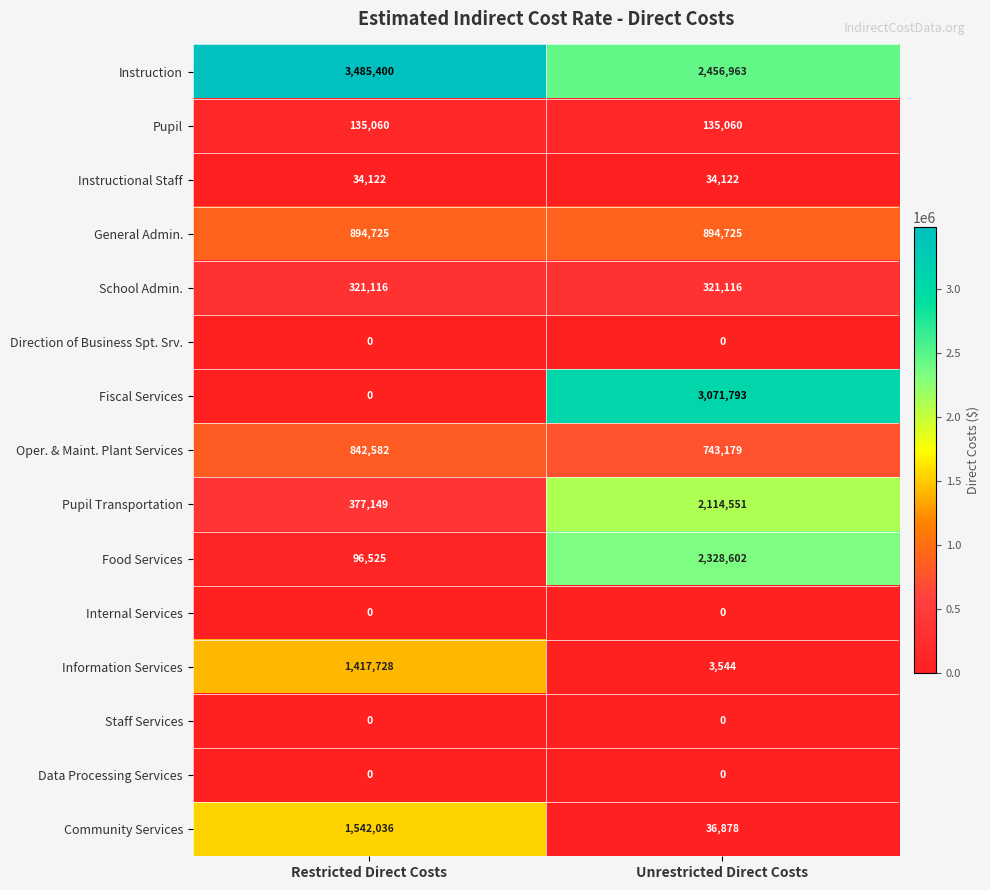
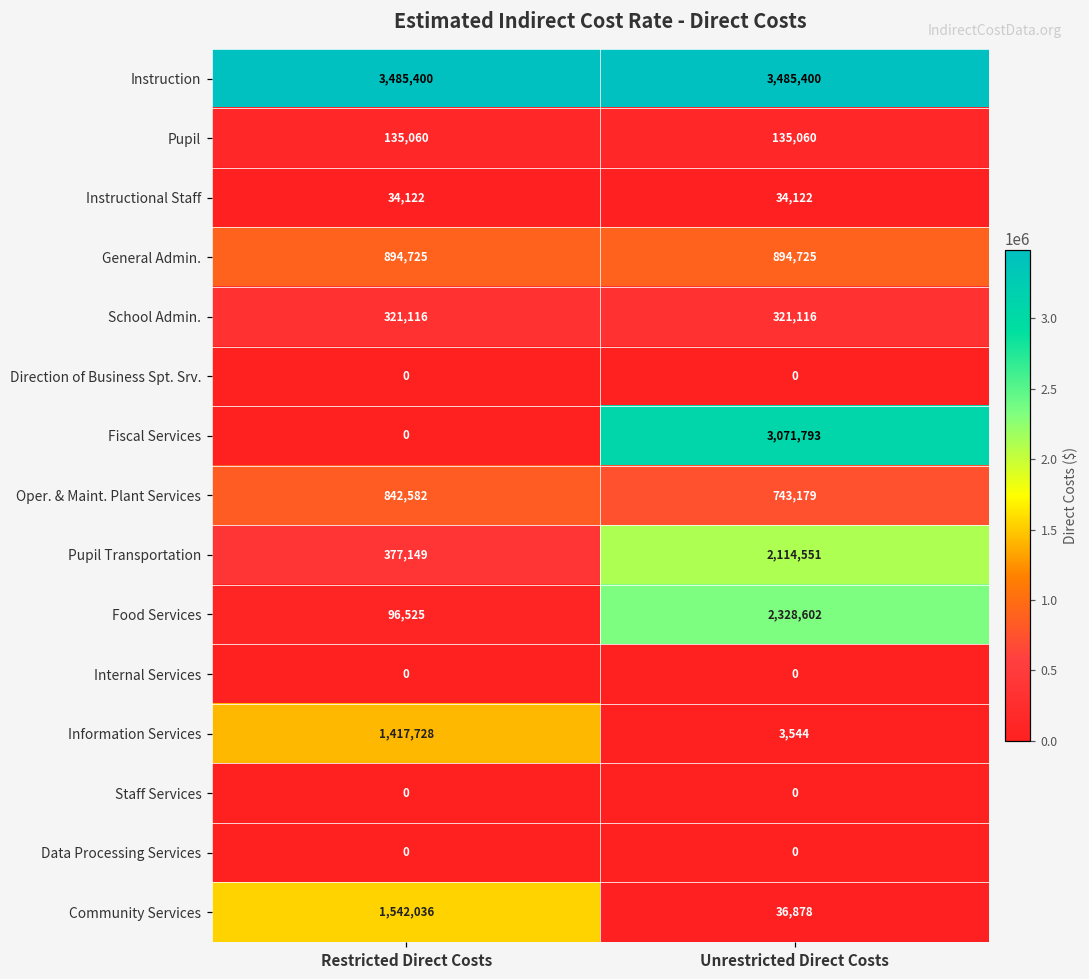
  {
    "Instruction": {
      "Restricted Direct Costs": "3,485,400",
-     "Unrestricted Direct Costs": "2,456,963"
+     "Unrestricted Direct Costs": "3,485,400"
    },
    "Pupil": {
      "Restricted Direct Costs": "135,060",
      "Unrestricted Direct Costs": "135,060"
    },
    "Instructional Staff": {
      "Restricted Direct Costs": "34,122",
      "Unrestricted Direct Costs": "34,122"
    },
    "General Admin.": {
      "Restricted Direct Costs": "894,725",
      "Unrestricted Direct Costs": "894,725"
    },
    "School Admin.": {
      "Restricted Direct Costs": "321,116",
      "Unrestricted Direct Costs": "321,116"
    },
    "Direction of Business Spt. Srv.": {
      "Restricted Direct Costs": "0",
      "Unrestricted Direct Costs": "0"
    },
    "Fiscal Services": {
      "Restricted Direct Costs": "0",
      "Unrestricted Direct Costs": "3,071,793"
    },
    "Oper. & Maint. Plant Services": {
      "Restricted Direct Costs": "842,582",
      "Unrestricted Direct Costs": "743,179"
    },
    "Pupil Transportation": {
      "Restricted Direct Costs": "377,149",
      "Unrestricted Direct Costs": "2,114,551"
    },
    "Food Services": {
      "Restricted Direct Costs": "96,525",
      "Unrestricted Direct Costs": "2,328,602"
    },
    "Internal Services": {
      "Restricted Direct Costs": "0",
      "Unrestricted Direct Costs": "0"
    },
    "Information Services": {
      "Restricted Direct Costs": "1,417,728",
      "Unrestricted Direct Costs": "3,544"
    },
    "Staff Services": {
      "Restricted Direct Costs": "0",
      "Unrestricted Direct Costs": "0"
    },
    "Data Processing Services": {
      "Restricted Direct Costs": "0",
      "Unrestricted Direct Costs": "0"
    },
    "Community Services": {
      "Restricted Direct Costs": "1,542,036",
      "Unrestricted Direct Costs": "36,878"
    }
  }
